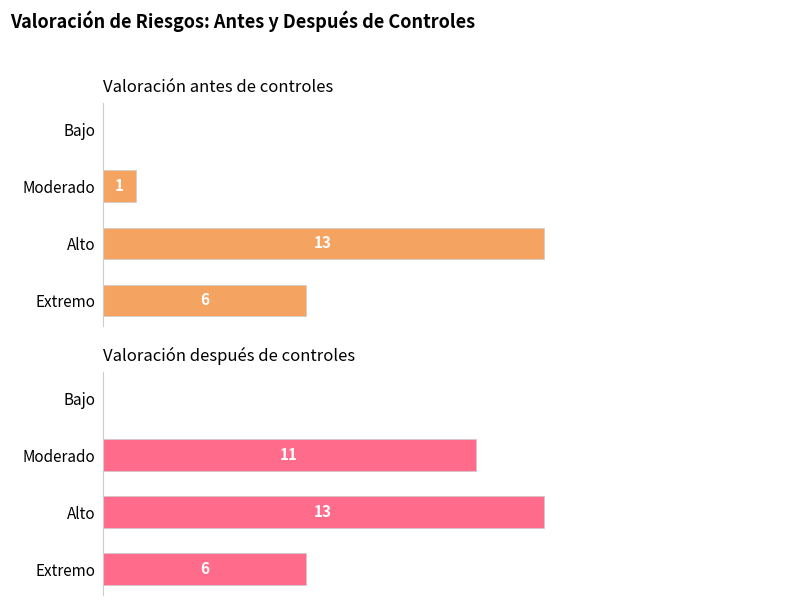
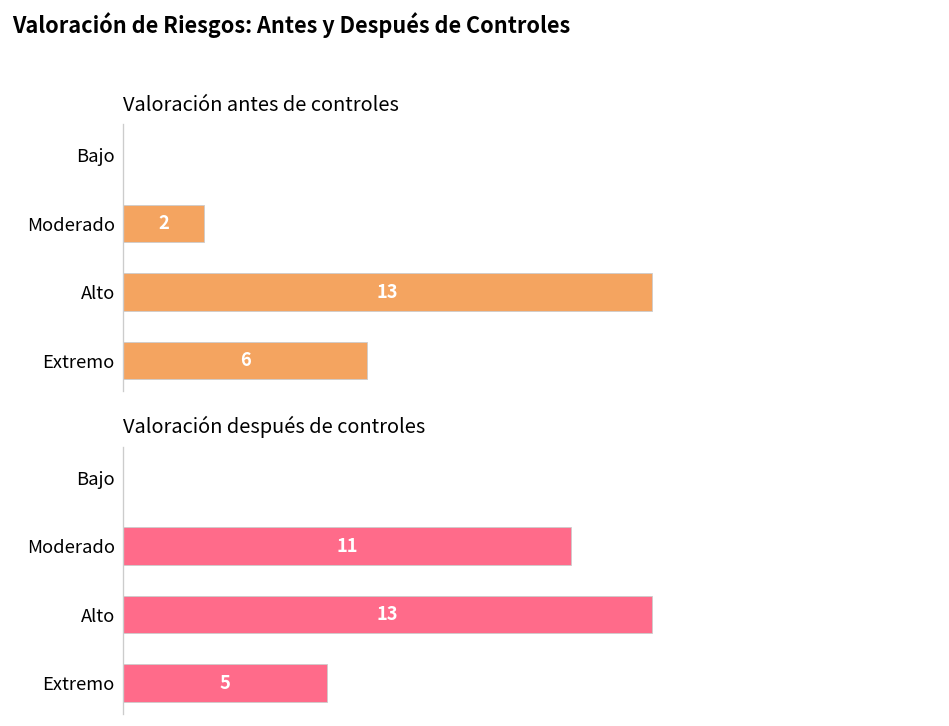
  {
    "Valoración antes de controles": {
-     "Moderado": 1
+     "Moderado": 2
    },
    "Valoración después de controles": {
-     "Extremo": 6
+     "Extremo": 5
    }
  }
